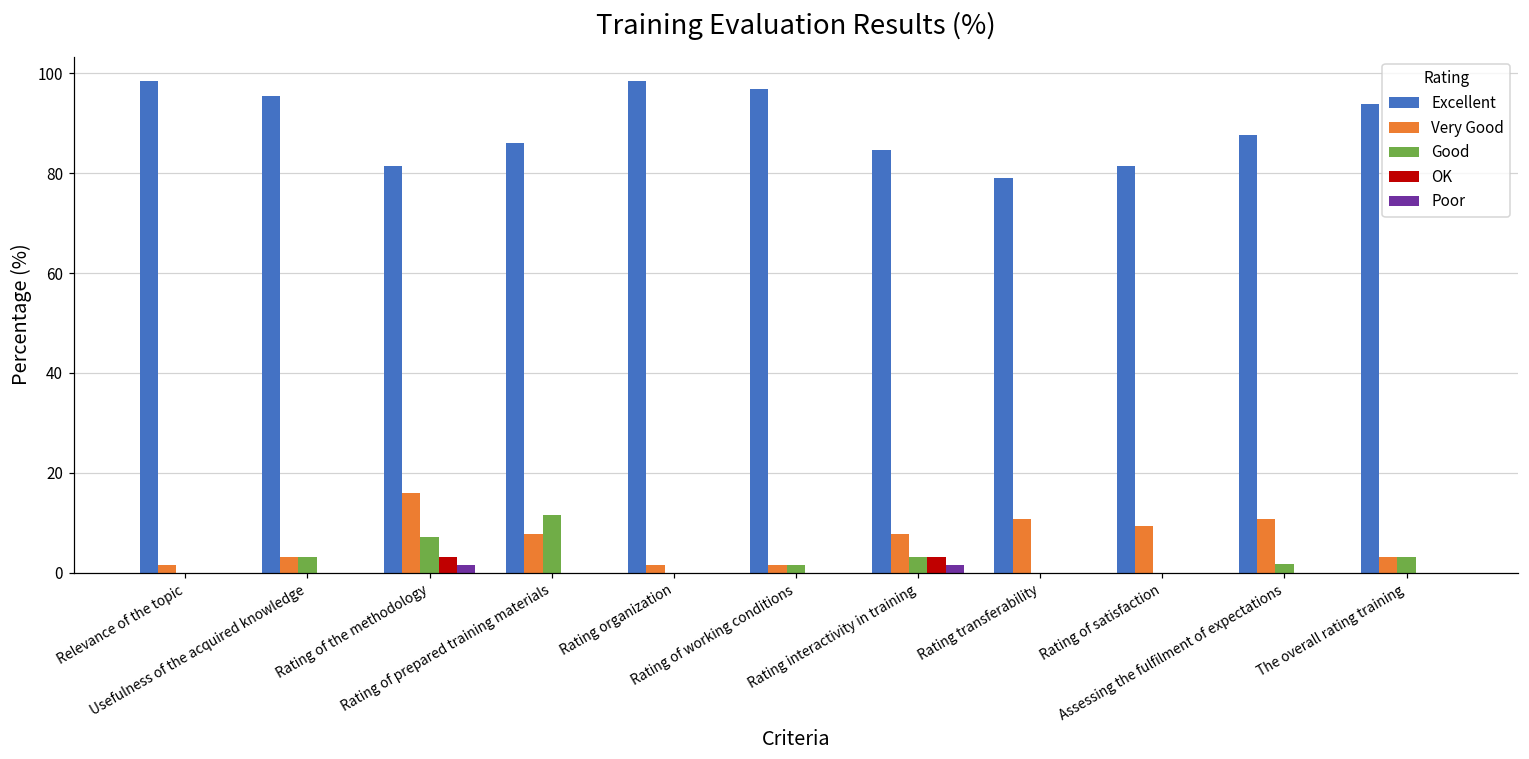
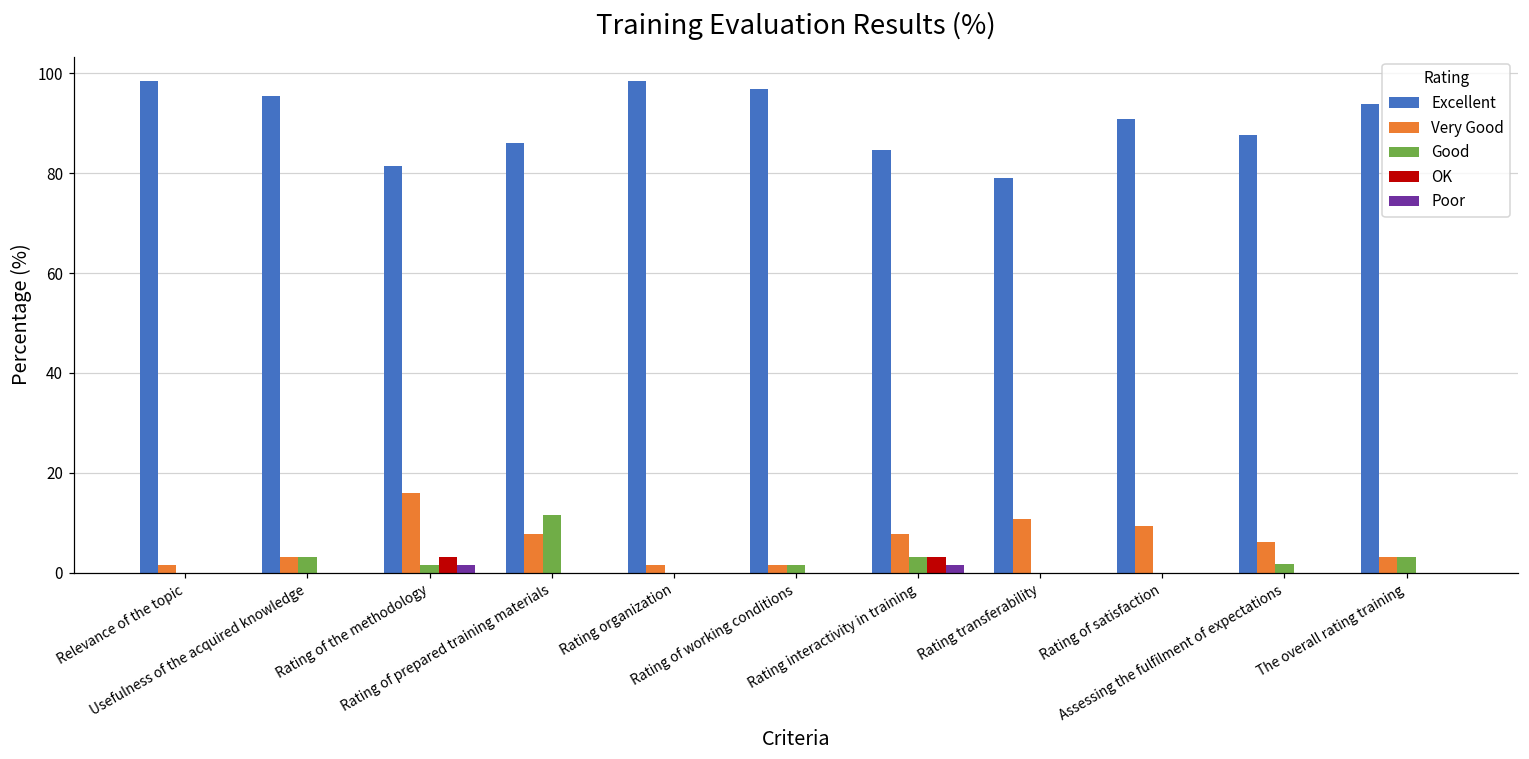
  {
    "Excellent": {
      "Relevance of the topic": 98,
      "Usefulness of the acquired knowledge": 95,
      "Rating of the methodology": 82,
      "Rating of prepared training materials": 86,
      "Rating organization": 98,
      "Rating of working conditions": 97,
      "Rating interactivity in training": 85,
      "Rating transferability": 79,
-     "Rating of satisfaction": 81,
+     "Rating of satisfaction": 91,
      "Assessing the fulfilment of expectations": 88,
      "The overall rating training": 94
    },
    "Very Good": {
      "Relevance of the topic": 2,
      "Usefulness of the acquired knowledge": 3,
      "Rating of the methodology": 16,
      "Rating of prepared training materials": 8,
      "Rating organization": 2,
      "Rating of working conditions": 2,
      "Rating interactivity in training": 8,
      "Rating transferability": 11,
      "Rating of satisfaction": 9,
-     "Assessing the fulfilment of expectations": 11,
+     "Assessing the fulfilment of expectations": 6,
      "The overall rating training": 3
    },
    "Good": {
      "Relevance of the topic": 0,
      "Usefulness of the acquired knowledge": 3,
-     "Rating of the methodology": 7,
+     "Rating of the methodology": 2,
      "Rating of prepared training materials": 12,
      "Rating organization": 0,
      "Rating of working conditions": 2,
      "Rating interactivity in training": 3,
      "Rating transferability": 0,
      "Rating of satisfaction": 0,
      "Assessing the fulfilment of expectations": 2,
      "The overall rating training": 3
    },
    "OK": {
      "Relevance of the topic": 0,
      "Usefulness of the acquired knowledge": 0,
      "Rating of the methodology": 3,
      "Rating of prepared training materials": 0,
      "Rating organization": 0,
      "Rating of working conditions": 0,
      "Rating interactivity in training": 3,
      "Rating transferability": 0,
      "Rating of satisfaction": 0,
      "Assessing the fulfilment of expectations": 0,
      "The overall rating training": 0
    },
    "Poor": {
      "Relevance of the topic": 0,
      "Usefulness of the acquired knowledge": 0,
      "Rating of the methodology": 2,
      "Rating of prepared training materials": 0,
      "Rating organization": 0,
      "Rating of working conditions": 0,
      "Rating interactivity in training": 2,
      "Rating transferability": 0,
      "Rating of satisfaction": 0,
      "Assessing the fulfilment of expectations": 0,
      "The overall rating training": 0
    }
  }
